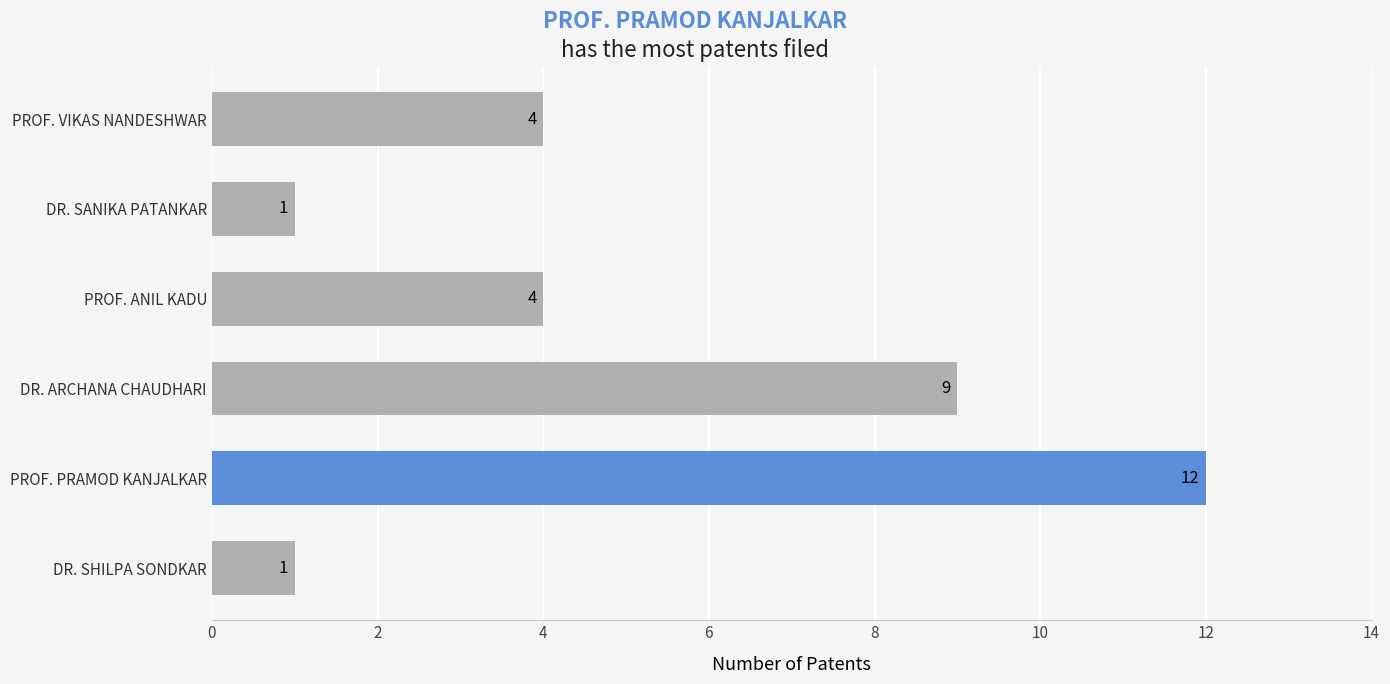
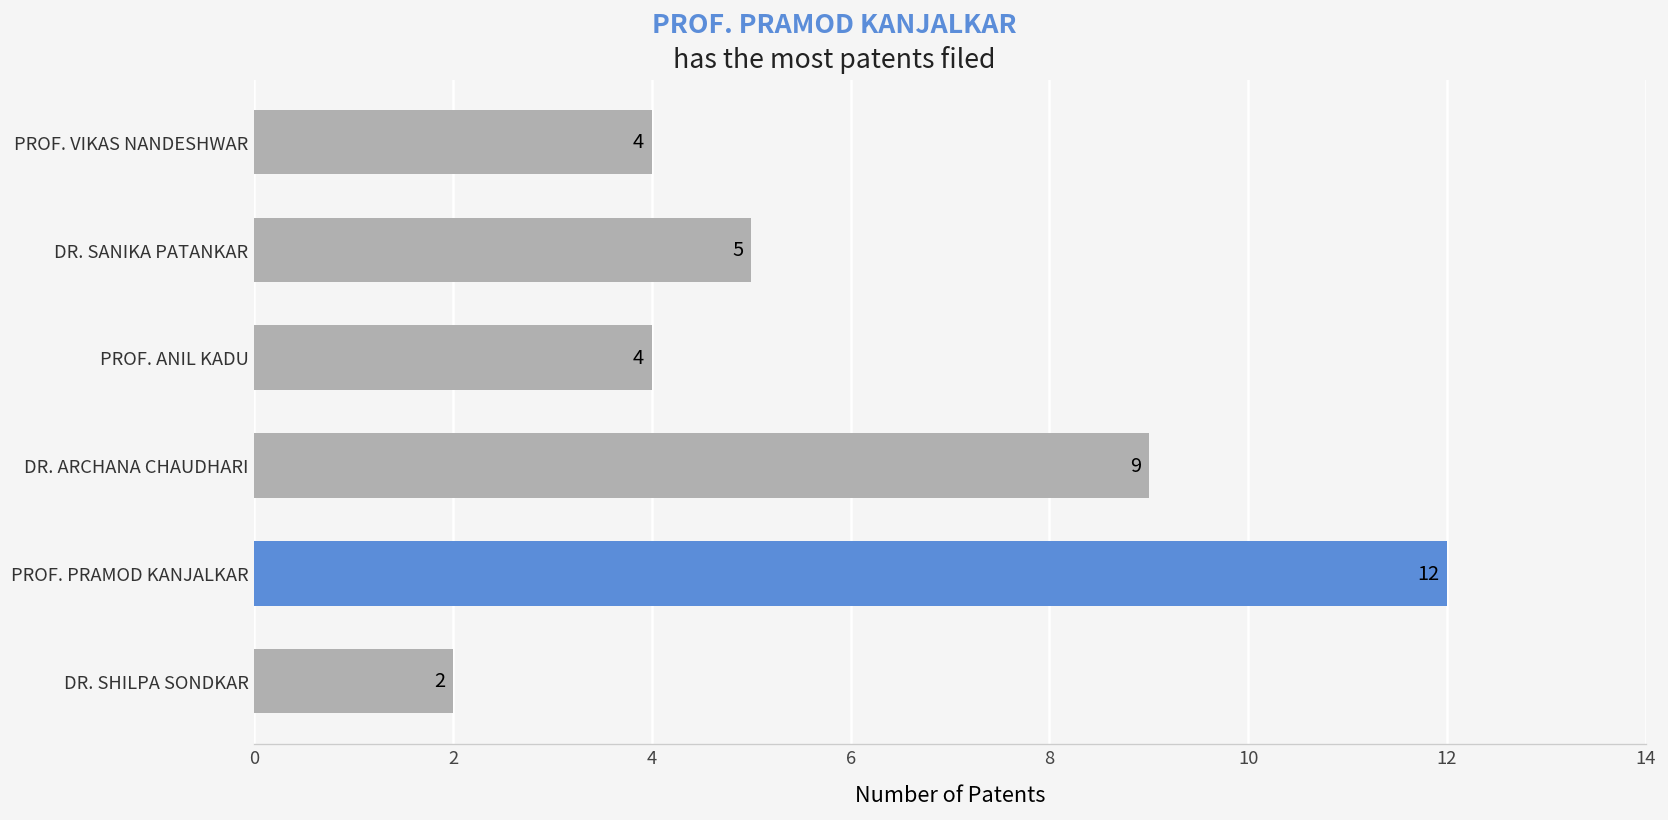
  {
    "PROF. VIKAS NANDESHWAR": 4,
-   "DR. SANIKA PATANKAR": 1,
+   "DR. SANIKA PATANKAR": 5,
    "PROF. ANIL KADU": 4,
    "DR. ARCHANA CHAUDHARI": 9,
    "PROF. PRAMOD KANJALKAR": 12,
-   "DR. SHILPA SONDKAR": 1
+   "DR. SHILPA SONDKAR": 2
  }
